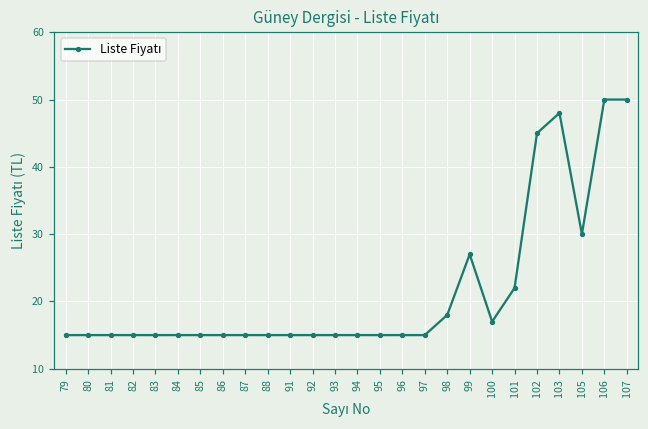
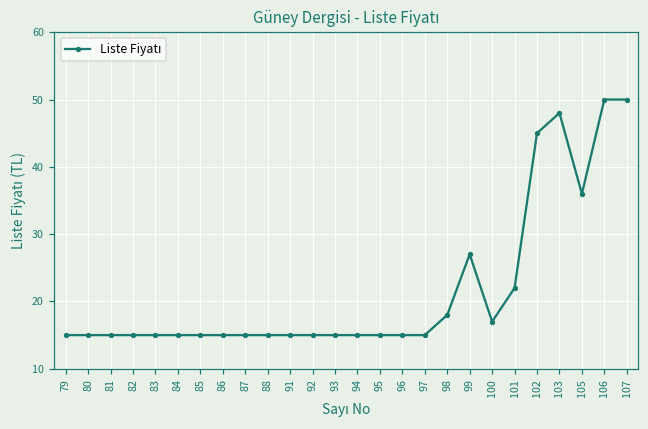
  {
    "79": 15,
    "80": 15,
    "81": 15,
    "82": 15,
    "83": 15,
    "84": 15,
    "85": 15,
    "86": 15,
    "87": 15,
    "88": 15,
    "91": 15,
    "92": 15,
    "93": 15,
    "94": 15,
    "95": 15,
    "96": 15,
    "97": 15,
    "98": 18,
    "99": 27,
    "100": 17,
    "101": 22,
    "102": 45,
    "103": 48,
-   "105": 30,
+   "105": 36,
    "106": 50,
    "107": 50
  }
